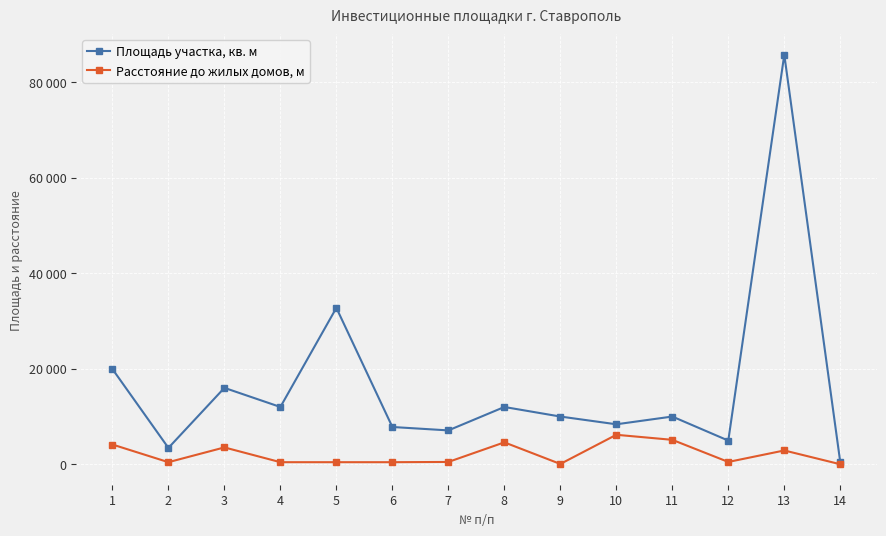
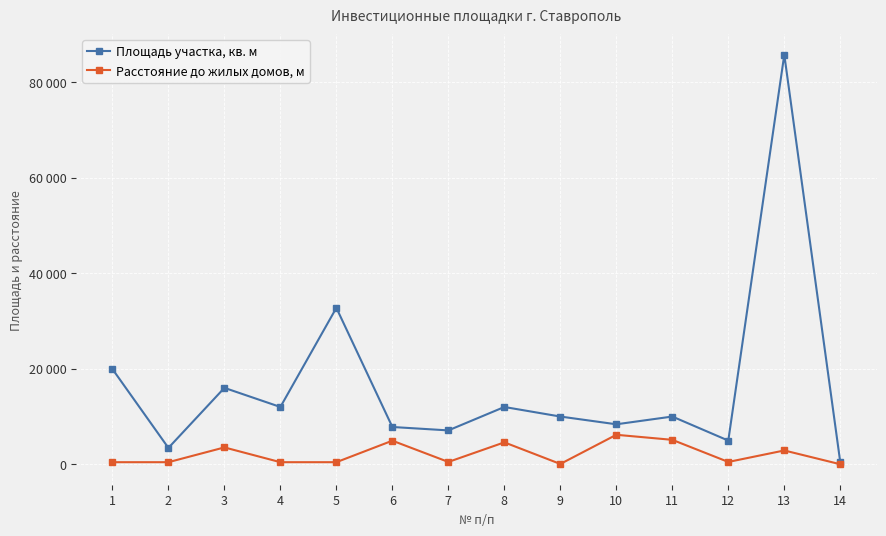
  {
    "Площадь участка, кв. м": {
      "1": 20000,
      "2": 3000,
      "3": 16000,
      "4": 12000,
      "5": 33000,
      "6": 8000,
      "7": 7000,
      "8": 12000,
      "9": 10000,
      "10": 8000,
      "11": 10000,
      "12": 5000,
      "13": 86000
    },
    "Расстояние до жилых домов, м": {
-     "1": 4000,
+     "1": 0,
      "2": 0,
      "3": 4000,
      "4": 0,
      "5": 0,
-     "6": 0,
+     "6": 5000,
      "7": 1000,
      "8": 5000,
      "9": 0,
      "10": 6000,
      "11": 5000,
      "12": 1000,
      "13": 3000
    }
  }
